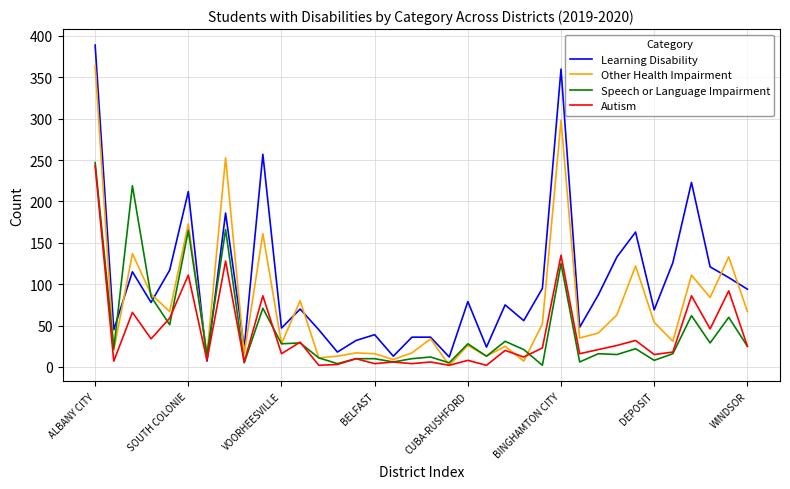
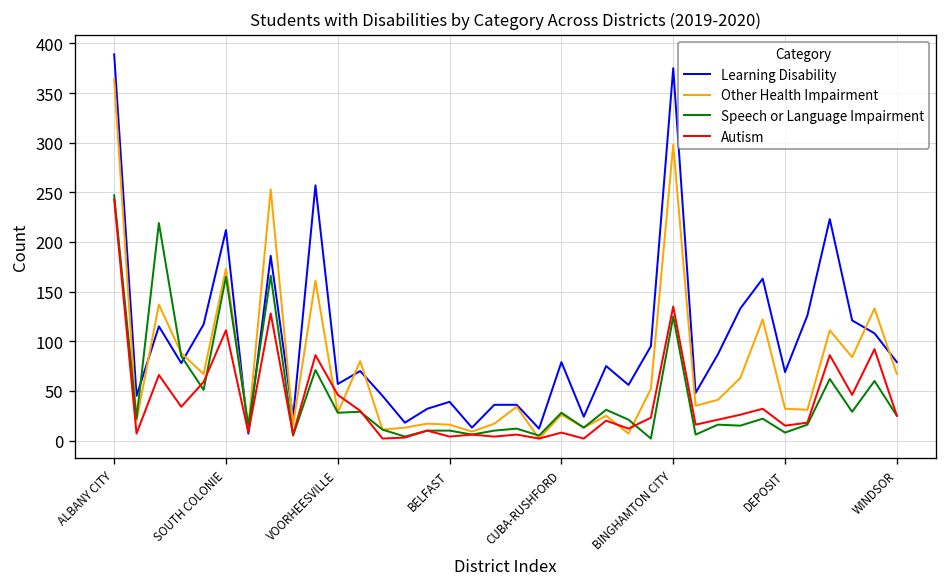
  {
    "Learning Disability": {
      "ALBANY CITY": 390,
      "SOUTH COLONIE": 210,
-     "VOORHEESVILLE": 50,
+     "VOORHEESVILLE": 60,
      "BELFAST": 40,
      "CUBA-RUSHFORD": 80,
-     "BINGHAMTON CITY": 360,
+     "BINGHAMTON CITY": 380,
      "DEPOSIT": 70,
-     "WINDSOR": 90
+     "WINDSOR": 80
    },
    "Other Health Impairment": {
      "ALBANY CITY": 360,
      "SOUTH COLONIE": 170,
      "BELFAST": 20,
      "BINGHAMTON CITY": 300,
-     "DEPOSIT": 50,
+     "DEPOSIT": 30,
      "WINDSOR": 70
    },
    "Speech or Language Impairment": {
      "ALBANY CITY": 250,
      "SOUTH COLONIE": 170,
      "BELFAST": 10,
      "BINGHAMTON CITY": 130,
      "DEPOSIT": 10
    },
    "Autism": {
      "ALBANY CITY": 240,
      "SOUTH COLONIE": 110,
-     "VOORHEESVILLE": 20,
+     "VOORHEESVILLE": 50,
      "BELFAST": 0,
      "CUBA-RUSHFORD": 10,
      "BINGHAMTON CITY": 140,
      "DEPOSIT": 20
    }
  }
